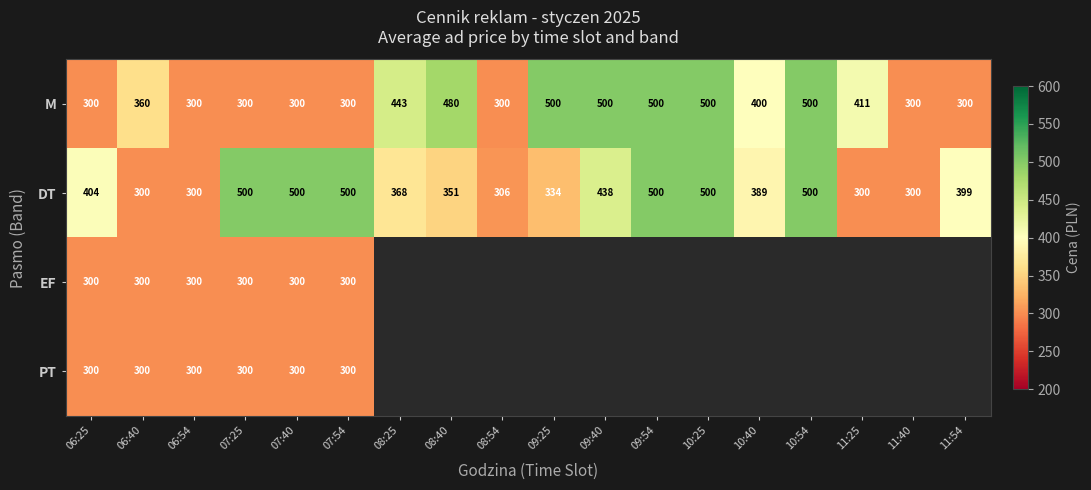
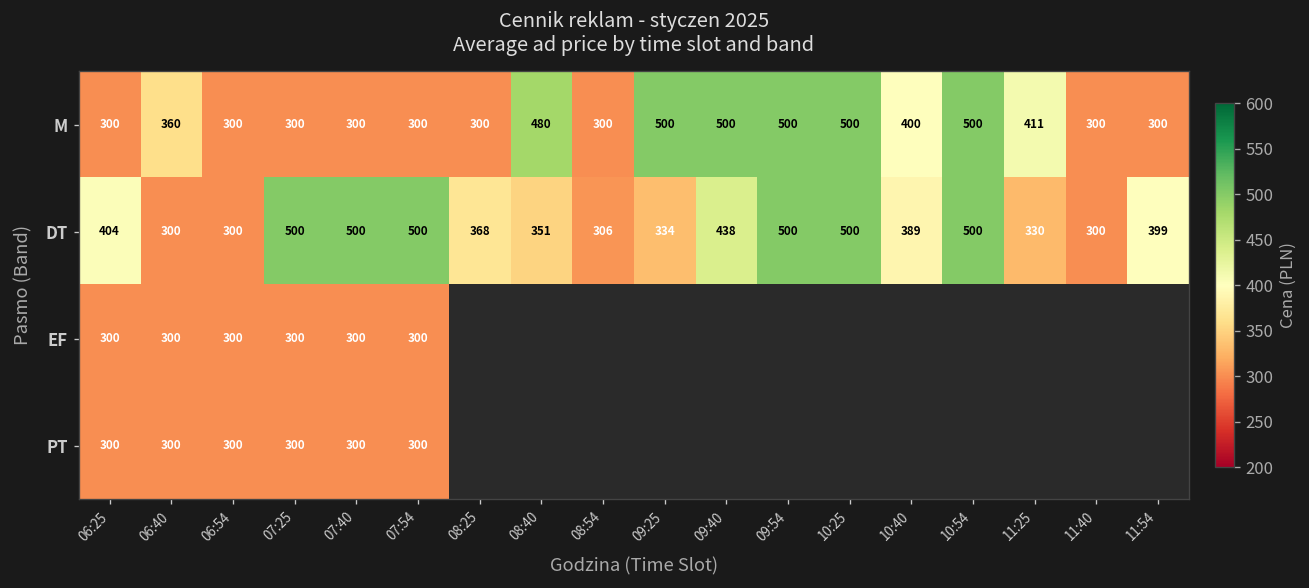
  {
    "M": {
      "06:25": 300,
      "06:40": 360,
      "06:54": 300,
      "07:25": 300,
      "07:40": 300,
      "07:54": 300,
-     "08:25": 443,
+     "08:25": 300,
      "08:40": 480,
      "08:54": 300,
      "09:25": 500,
      "09:40": 500,
      "09:54": 500,
      "10:25": 500,
      "10:40": 400,
      "10:54": 500,
      "11:25": 411,
      "11:40": 300,
      "11:54": 300
    },
    "DT": {
      "06:25": 404,
      "06:40": 300,
      "06:54": 300,
      "07:25": 500,
      "07:40": 500,
      "07:54": 500,
      "08:25": 368,
      "08:40": 351,
      "08:54": 306,
      "09:25": 334,
      "09:40": 438,
      "09:54": 500,
      "10:25": 500,
      "10:40": 389,
      "10:54": 500,
-     "11:25": 300,
+     "11:25": 330,
      "11:40": 300,
      "11:54": 399
    },
    "EF": {
      "06:25": 300,
      "06:40": 300,
      "06:54": 300,
      "07:25": 300,
      "07:40": 300,
      "07:54": 300
    },
    "PT": {
      "06:25": 300,
      "06:40": 300,
      "06:54": 300,
      "07:25": 300,
      "07:40": 300,
      "07:54": 300
    }
  }
